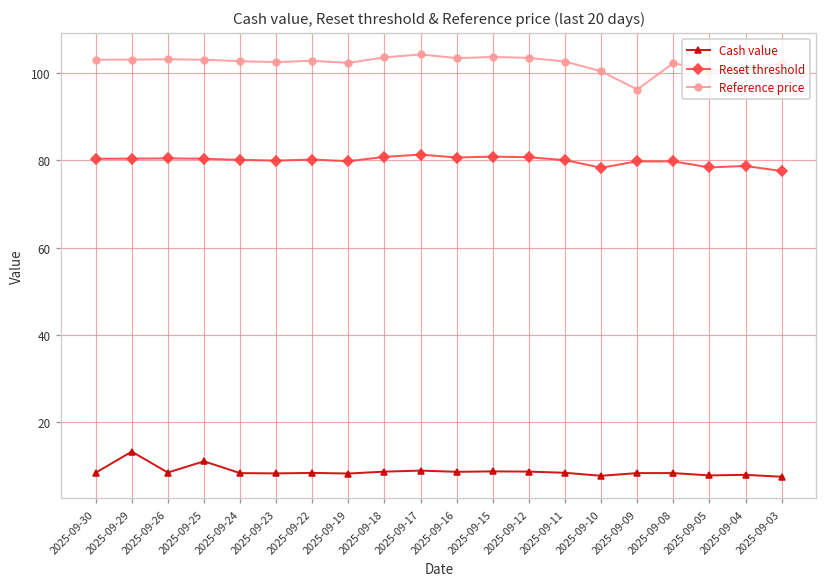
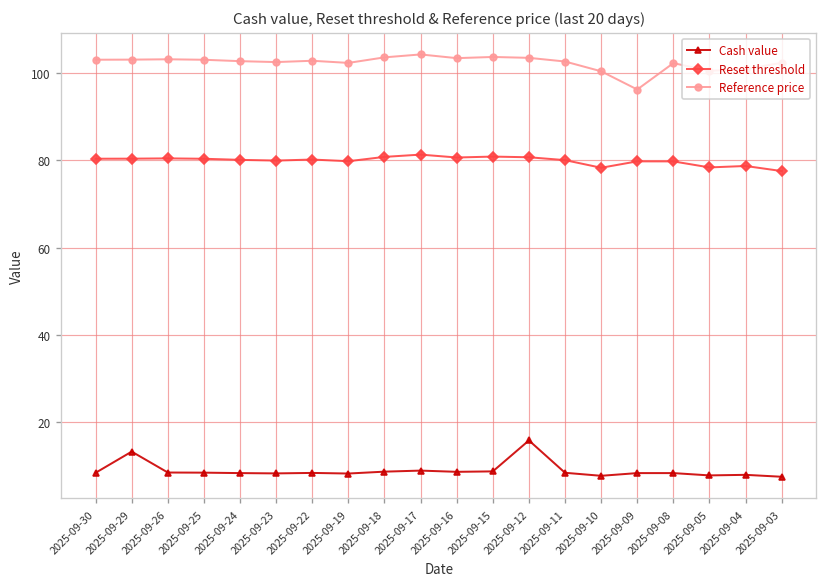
  {
    "Cash value": {
      "2025-09-30": 8,
      "2025-09-29": 13,
      "2025-09-26": 9,
-     "2025-09-25": 11,
+     "2025-09-25": 9,
      "2025-09-24": 8,
      "2025-09-23": 8,
      "2025-09-22": 8,
      "2025-09-19": 8,
      "2025-09-18": 9,
      "2025-09-17": 9,
      "2025-09-16": 9,
      "2025-09-15": 9,
-     "2025-09-12": 9,
+     "2025-09-12": 16,
      "2025-09-11": 8,
      "2025-09-10": 8,
      "2025-09-09": 8,
      "2025-09-08": 8,
      "2025-09-05": 8,
      "2025-09-04": 8,
      "2025-09-03": 8
    },
    "Reset threshold": {
      "2025-09-30": 80,
      "2025-09-29": 80,
      "2025-09-26": 80,
      "2025-09-25": 80,
      "2025-09-24": 80,
      "2025-09-23": 80,
      "2025-09-22": 80,
      "2025-09-19": 80,
      "2025-09-18": 81,
      "2025-09-17": 81,
      "2025-09-16": 81,
      "2025-09-15": 81,
      "2025-09-12": 81,
      "2025-09-11": 80,
      "2025-09-10": 78,
      "2025-09-09": 80,
      "2025-09-08": 80,
      "2025-09-05": 78,
      "2025-09-04": 79,
      "2025-09-03": 78
    },
    "Reference price": {
      "2025-09-30": 103,
      "2025-09-29": 103,
      "2025-09-26": 103,
      "2025-09-25": 103,
      "2025-09-24": 103,
      "2025-09-23": 103,
      "2025-09-22": 103,
      "2025-09-19": 102,
      "2025-09-18": 104,
      "2025-09-17": 104,
      "2025-09-16": 103,
      "2025-09-15": 104,
      "2025-09-12": 103,
      "2025-09-11": 103,
      "2025-09-10": 100,
      "2025-09-09": 96,
      "2025-09-08": 102
    }
  }
